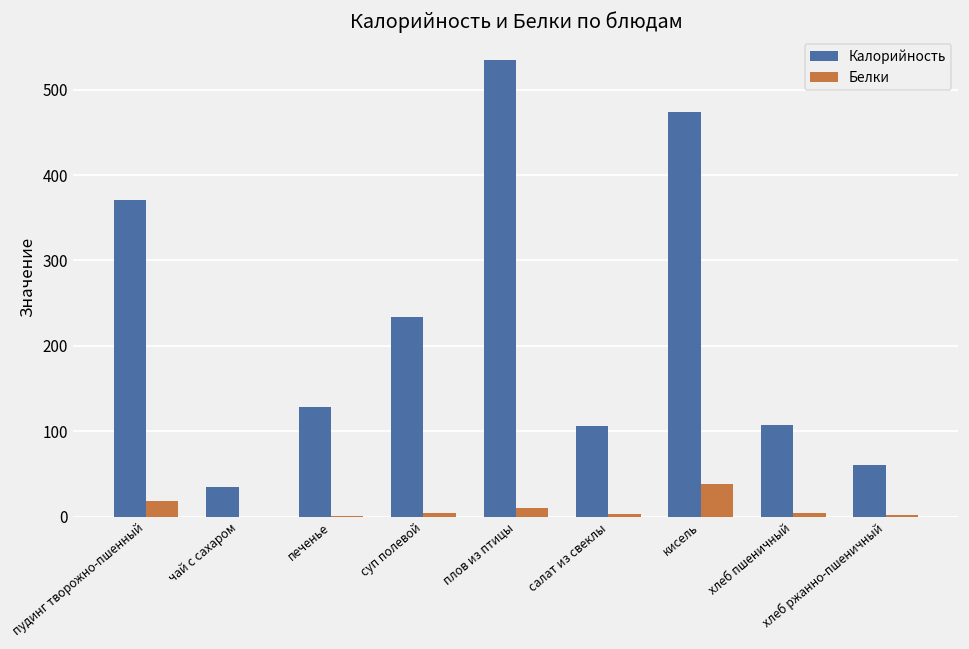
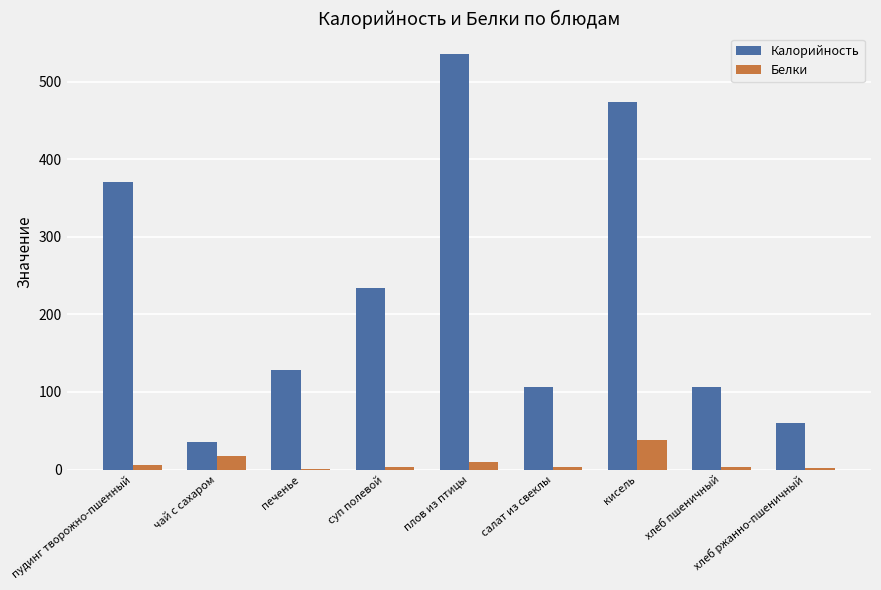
  {
    "Калорийность": {
      "пудинг творожно-пшенный": 370,
      "чай с сахаром": 40,
      "печенье": 130,
      "суп полевой": 230,
      "плов из птицы": 540,
      "салат из свеклы": 110,
      "кисель": 470,
      "хлеб пшеничный": 110,
      "хлеб ржанно-пшеничный": 60
    },
    "Белки": {
-     "пудинг творожно-пшенный": 20,
-     "чай с сахаром": 0,
+     "пудинг творожно-пшенный": 10,
+     "чай с сахаром": 20,
      "суп полевой": 0,
      "плов из птицы": 10,
      "кисель": 40,
      "хлеб пшеничный": 0
    }
  }
